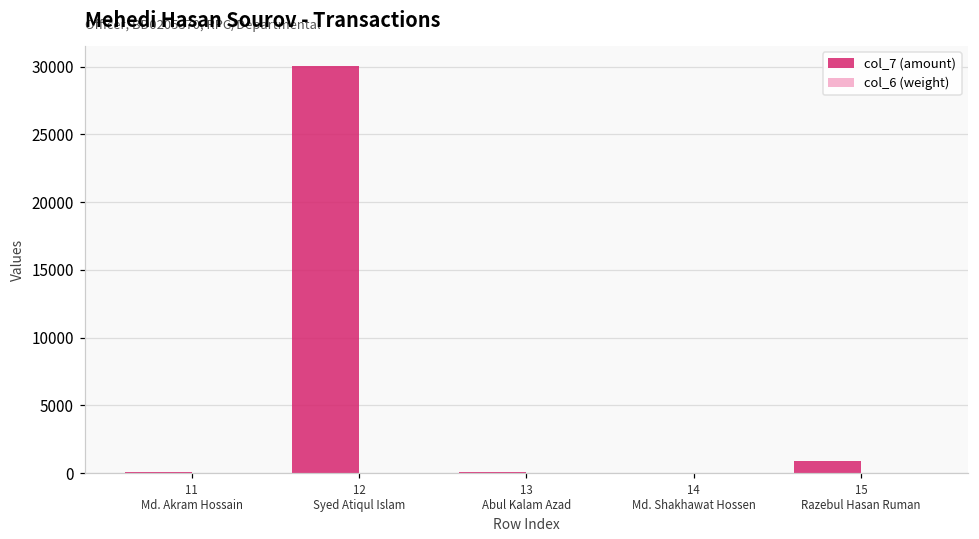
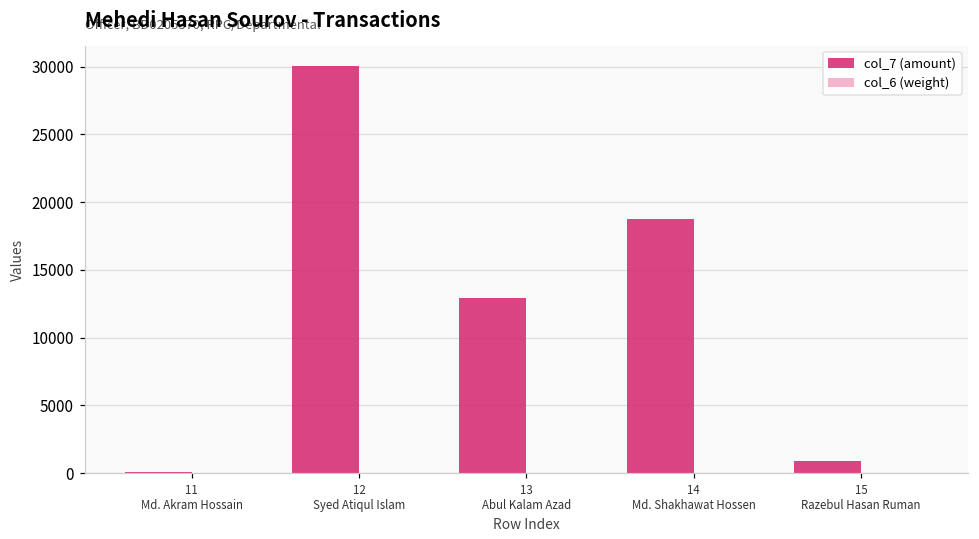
  {
    "col_7 (amount)": {
      "12 Syed Atiqul Islam": 30000,
-     "13 Abul Kalam Azad": 100,
-     "14 Md. Shakhawat Hossen": 0,
+     "13 Abul Kalam Azad": 12900,
+     "14 Md. Shakhawat Hossen": 18800,
      "15 Razebul Hasan Ruman": 900
    }
  }
